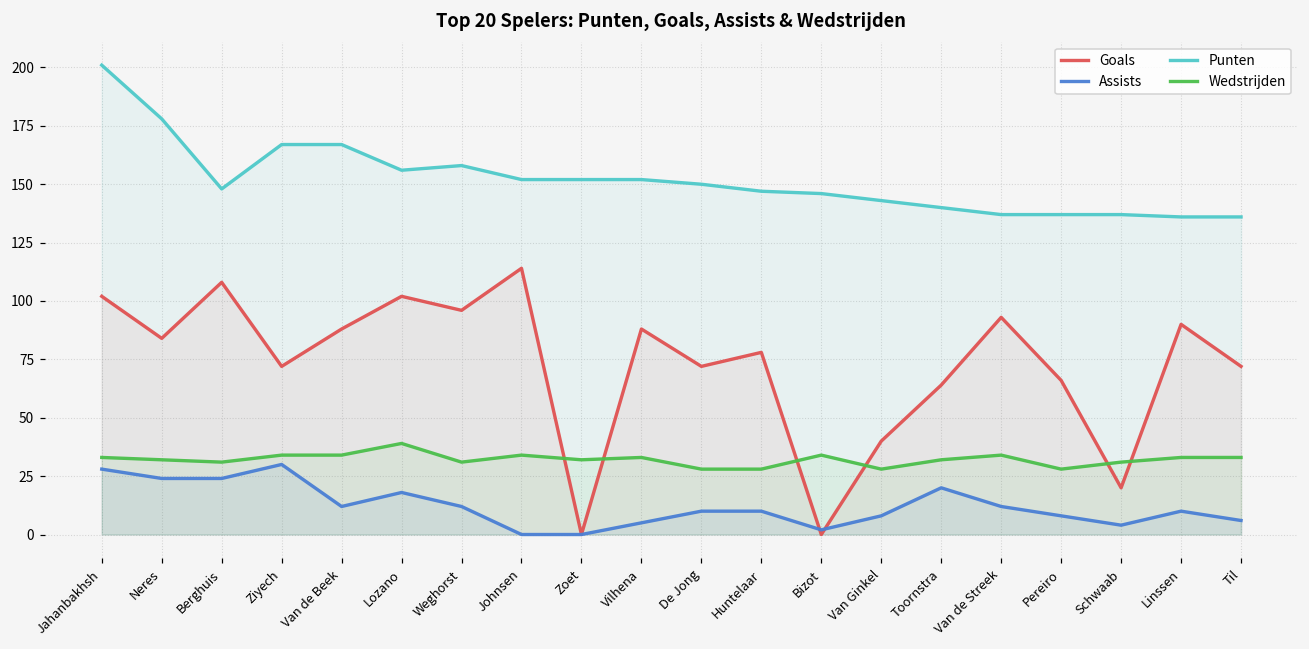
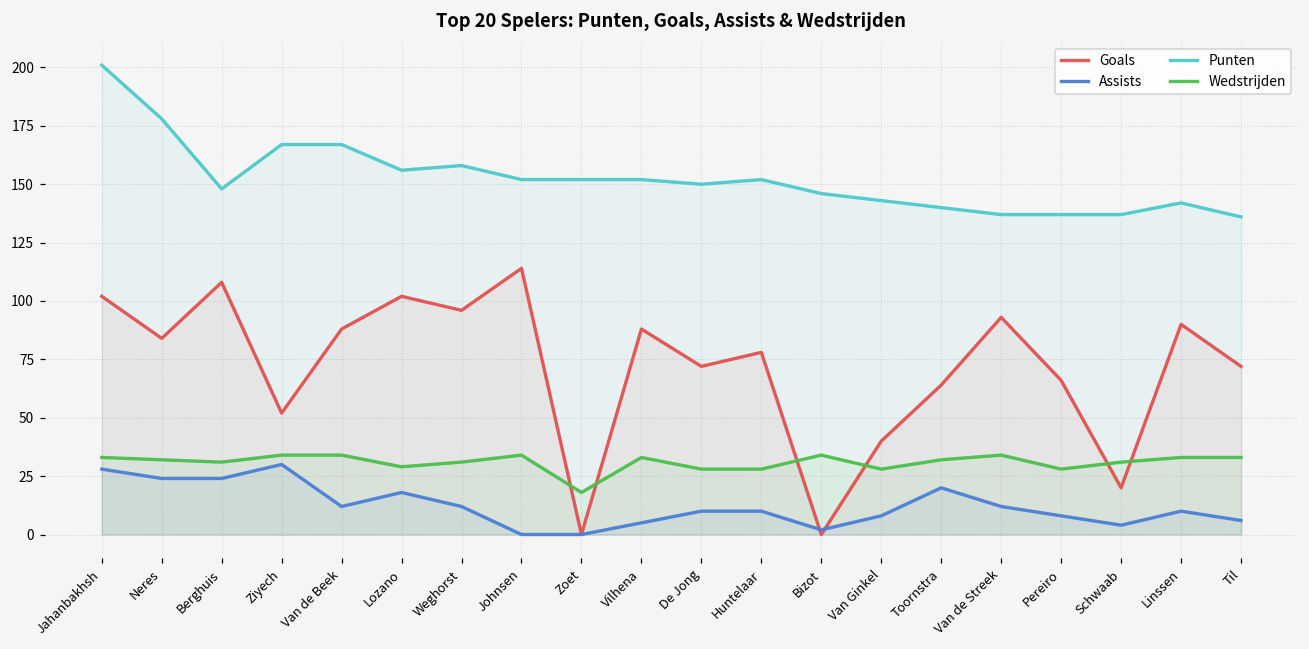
  {
    "Goals": {
      "Jahanbakhsh": 102,
      "Neres": 84,
      "Berghuis": 108,
-     "Ziyech": 72,
+     "Ziyech": 52,
      "Van de Beek": 88,
      "Lozano": 102,
      "Weghorst": 96,
      "Johnsen": 114,
      "Vilhena": 88,
      "De Jong": 72,
      "Huntelaar": 78,
      "Bizot": 0,
      "Van Ginkel": 40,
      "Toornstra": 64,
      "Van de Streek": 93,
      "Pereiro": 66,
      "Schwaab": 20,
      "Linssen": 90,
      "Til": 72
    },
    "Assists": {
      "Jahanbakhsh": 28,
      "Neres": 24,
      "Berghuis": 24,
      "Ziyech": 30,
      "Van de Beek": 12,
      "Lozano": 18,
      "Weghorst": 12,
      "Johnsen": 0,
      "Vilhena": 5,
      "De Jong": 10,
      "Huntelaar": 10,
      "Bizot": 2,
      "Van Ginkel": 8,
      "Toornstra": 20,
      "Van de Streek": 12,
      "Pereiro": 8,
      "Schwaab": 4,
      "Linssen": 10,
      "Til": 6
    },
    "Punten": {
      "Jahanbakhsh": 201,
      "Neres": 178,
      "Berghuis": 148,
      "Ziyech": 167,
      "Van de Beek": 167,
      "Lozano": 156,
      "Weghorst": 158,
      "Johnsen": 152,
      "Zoet": 152,
      "Vilhena": 152,
      "De Jong": 150,
-     "Huntelaar": 147,
+     "Huntelaar": 152,
      "Bizot": 146,
      "Van Ginkel": 143,
      "Toornstra": 140,
      "Van de Streek": 137,
      "Pereiro": 137,
      "Schwaab": 137,
-     "Linssen": 136,
+     "Linssen": 142,
      "Til": 136
    },
    "Wedstrijden": {
      "Jahanbakhsh": 33,
      "Neres": 32,
      "Berghuis": 31,
      "Ziyech": 34,
      "Van de Beek": 34,
-     "Lozano": 39,
+     "Lozano": 29,
      "Weghorst": 31,
      "Johnsen": 34,
-     "Zoet": 32,
+     "Zoet": 18,
      "Vilhena": 33,
      "De Jong": 28,
      "Huntelaar": 28,
      "Bizot": 34,
      "Van Ginkel": 28,
      "Toornstra": 32,
      "Van de Streek": 34,
      "Pereiro": 28,
      "Schwaab": 31,
      "Linssen": 33,
      "Til": 33
    }
  }
